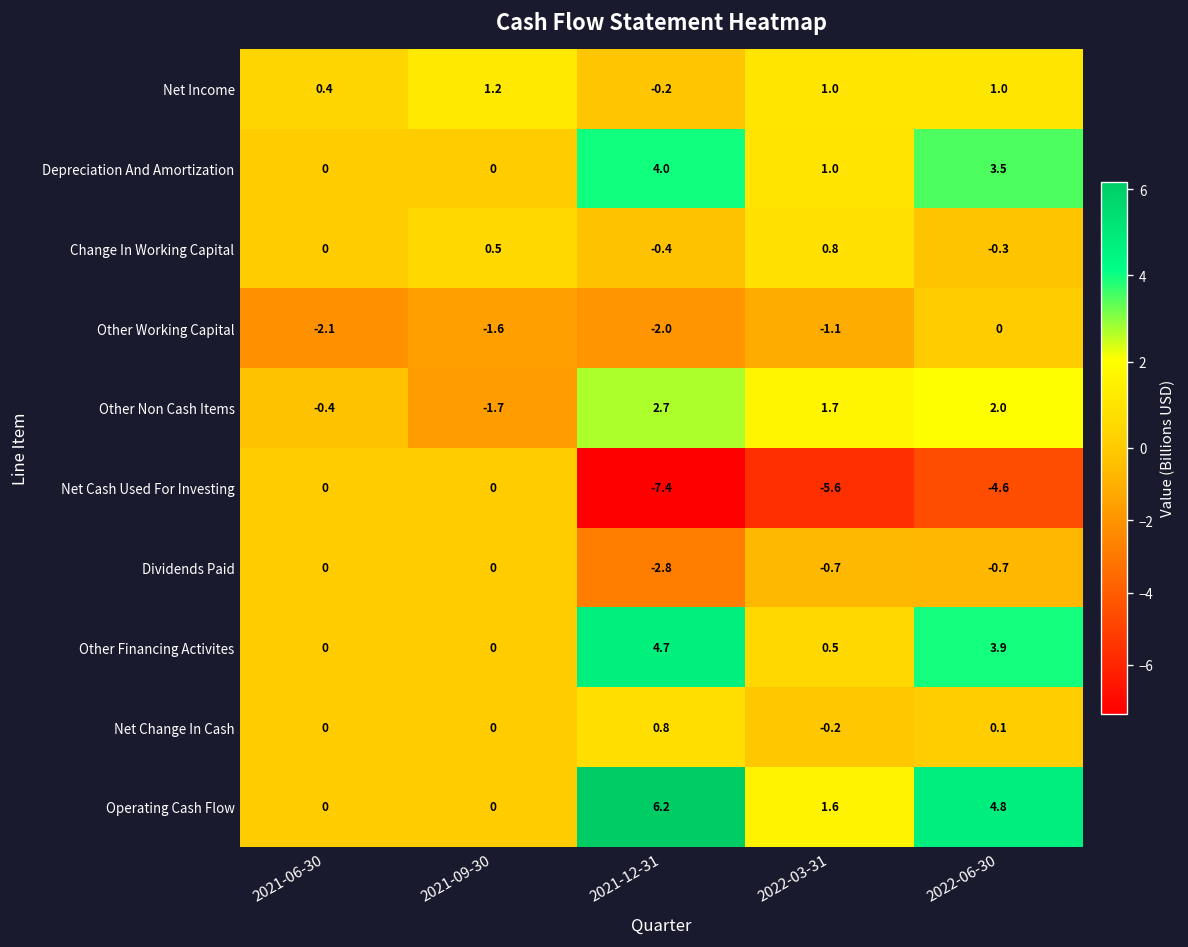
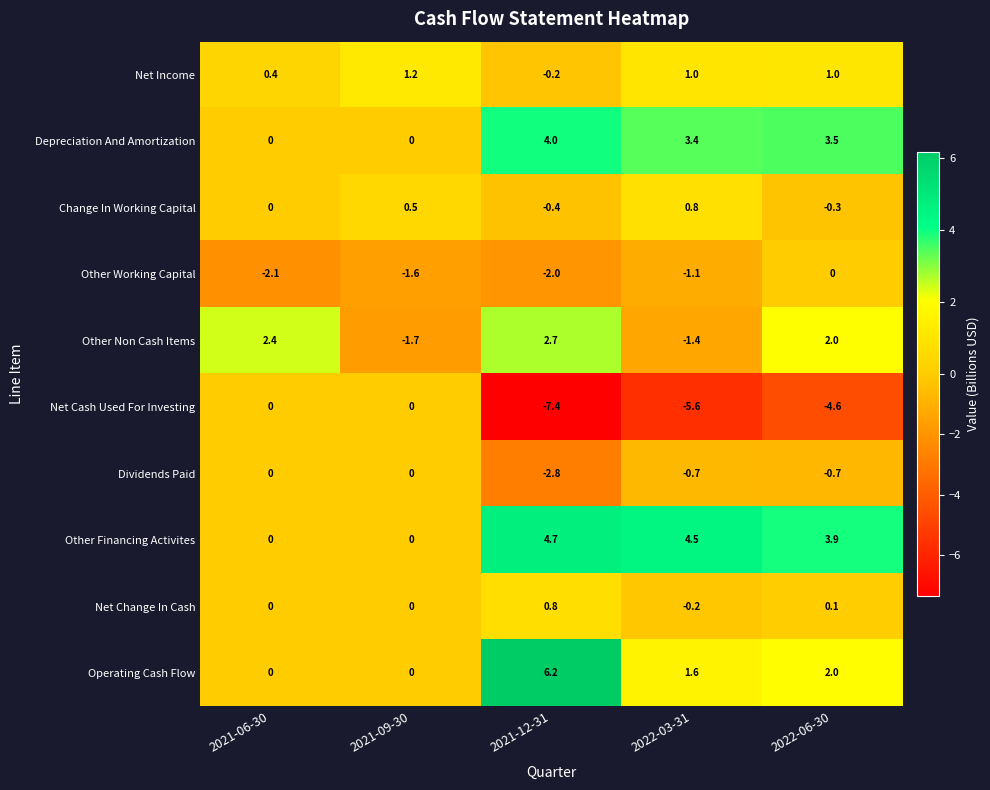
  {
    "Net Income": {
      "2021-06-30": 0.4,
      "2021-09-30": 1.2,
      "2021-12-31": -0.2,
      "2022-03-31": 1.0,
      "2022-06-30": 1.0
    },
    "Depreciation And Amortization": {
      "2021-06-30": 0,
      "2021-09-30": 0,
      "2021-12-31": 4.0,
-     "2022-03-31": 1.0,
+     "2022-03-31": 3.4,
      "2022-06-30": 3.5
    },
    "Change In Working Capital": {
      "2021-06-30": 0,
      "2021-09-30": 0.5,
      "2021-12-31": -0.4,
      "2022-03-31": 0.8,
      "2022-06-30": -0.3
    },
    "Other Working Capital": {
      "2021-06-30": -2.1,
      "2021-09-30": -1.6,
      "2021-12-31": -2.0,
      "2022-03-31": -1.1,
      "2022-06-30": 0
    },
    "Other Non Cash Items": {
-     "2021-06-30": -0.4,
+     "2021-06-30": 2.4,
      "2021-09-30": -1.7,
      "2021-12-31": 2.7,
-     "2022-03-31": 1.7,
+     "2022-03-31": -1.4,
      "2022-06-30": 2.0
    },
    "Net Cash Used For Investing": {
      "2021-06-30": 0,
      "2021-09-30": 0,
      "2021-12-31": -7.4,
      "2022-03-31": -5.6,
      "2022-06-30": -4.6
    },
    "Dividends Paid": {
      "2021-06-30": 0,
      "2021-09-30": 0,
      "2021-12-31": -2.8,
      "2022-03-31": -0.7,
      "2022-06-30": -0.7
    },
    "Other Financing Activites": {
      "2021-06-30": 0,
      "2021-09-30": 0,
      "2021-12-31": 4.7,
-     "2022-03-31": 0.5,
+     "2022-03-31": 4.5,
      "2022-06-30": 3.9
    },
    "Net Change In Cash": {
      "2021-06-30": 0,
      "2021-09-30": 0,
      "2021-12-31": 0.8,
      "2022-03-31": -0.2,
      "2022-06-30": 0.1
    },
    "Operating Cash Flow": {
      "2021-06-30": 0,
      "2021-09-30": 0,
      "2021-12-31": 6.2,
      "2022-03-31": 1.6,
-     "2022-06-30": 4.8
+     "2022-06-30": 2.0
    }
  }
